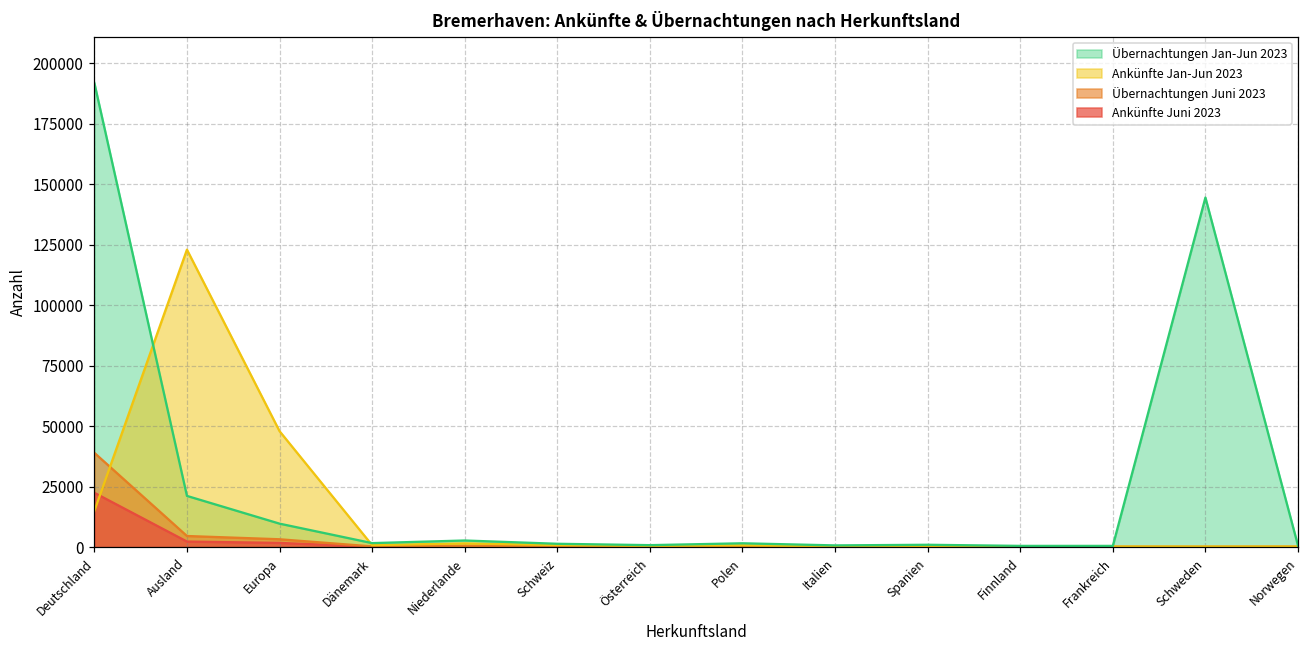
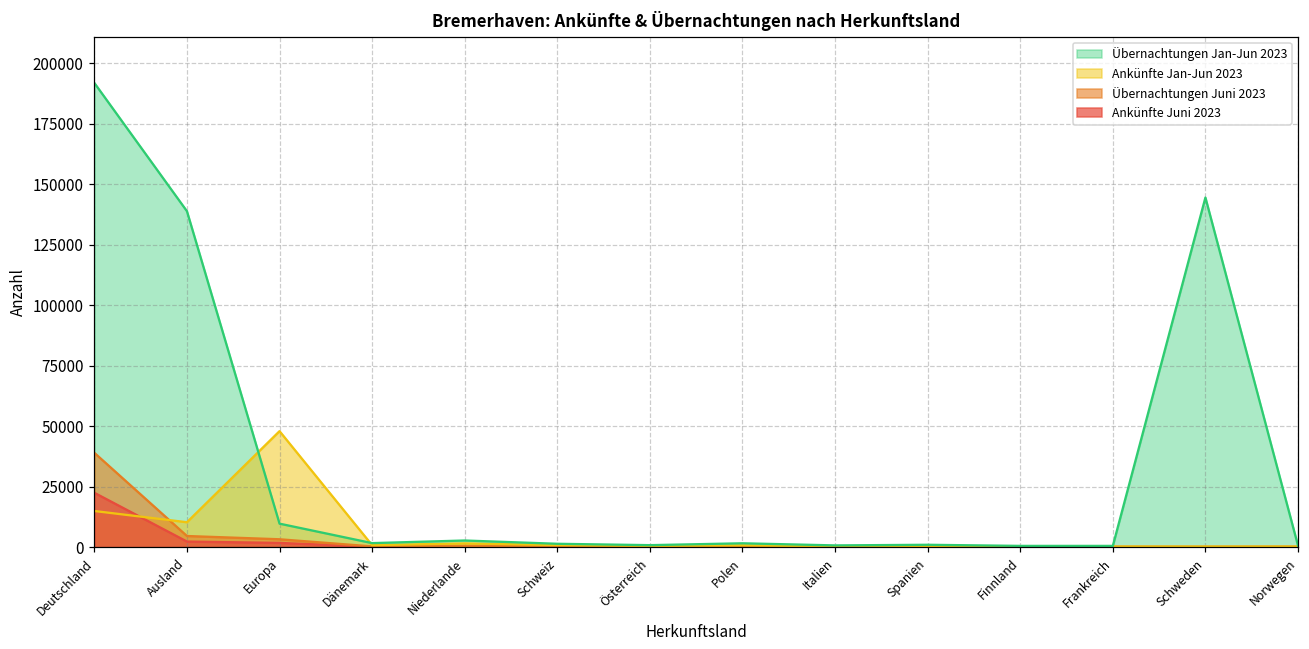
  {
    "Übernachtungen Jan-Jun 2023": {
      "Deutschland": 192000,
-     "Ausland": 21000,
+     "Ausland": 139000,
      "Europa": 10000,
      "Niederlande": 3000,
      "Schweden": 144000
    },
    "Ankünfte Jan-Jun 2023": {
      "Deutschland": 15000,
-     "Ausland": 123000,
+     "Ausland": 10000,
      "Europa": 48000
    }
  }
